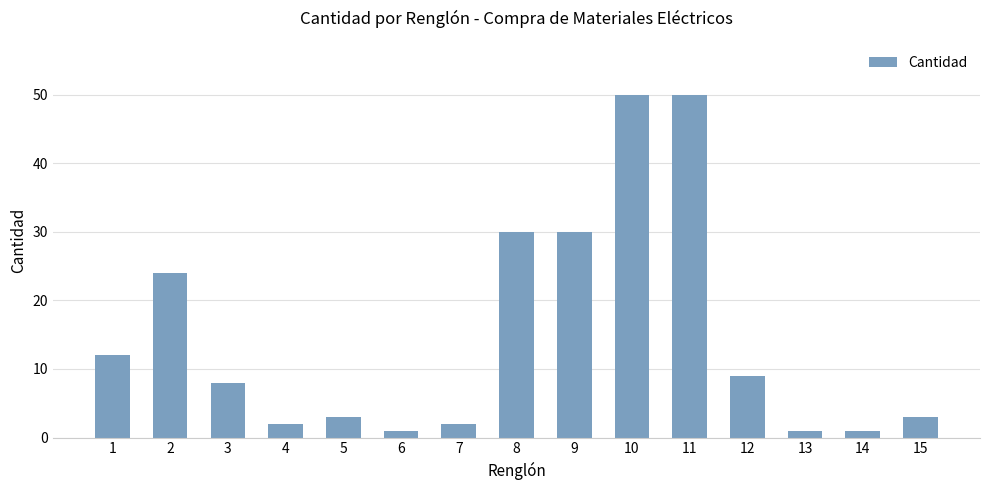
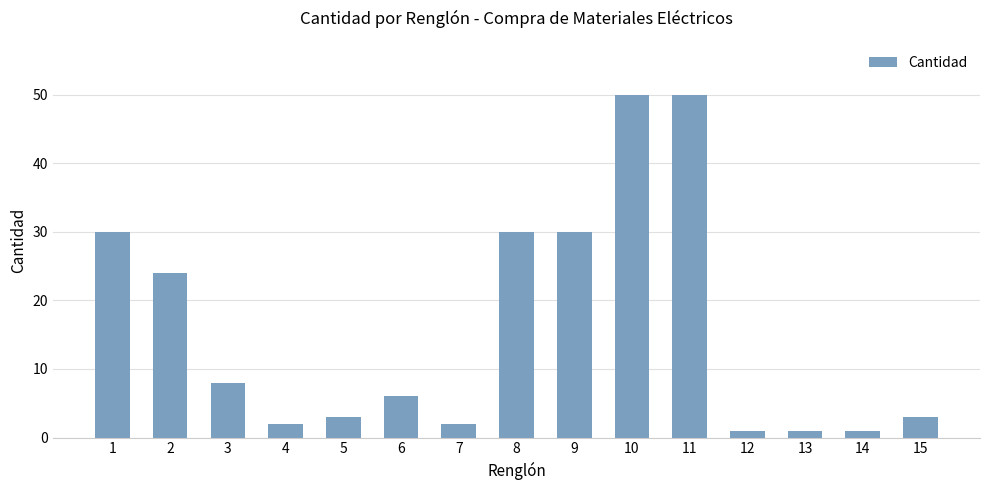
  {
-   "1": 12,
+   "1": 30,
    "2": 24,
    "3": 8,
    "4": 2,
    "5": 3,
-   "6": 1,
+   "6": 6,
    "7": 2,
    "8": 30,
    "9": 30,
    "10": 50,
    "11": 50,
-   "12": 9,
+   "12": 1,
    "13": 1,
    "14": 1,
    "15": 3
  }
